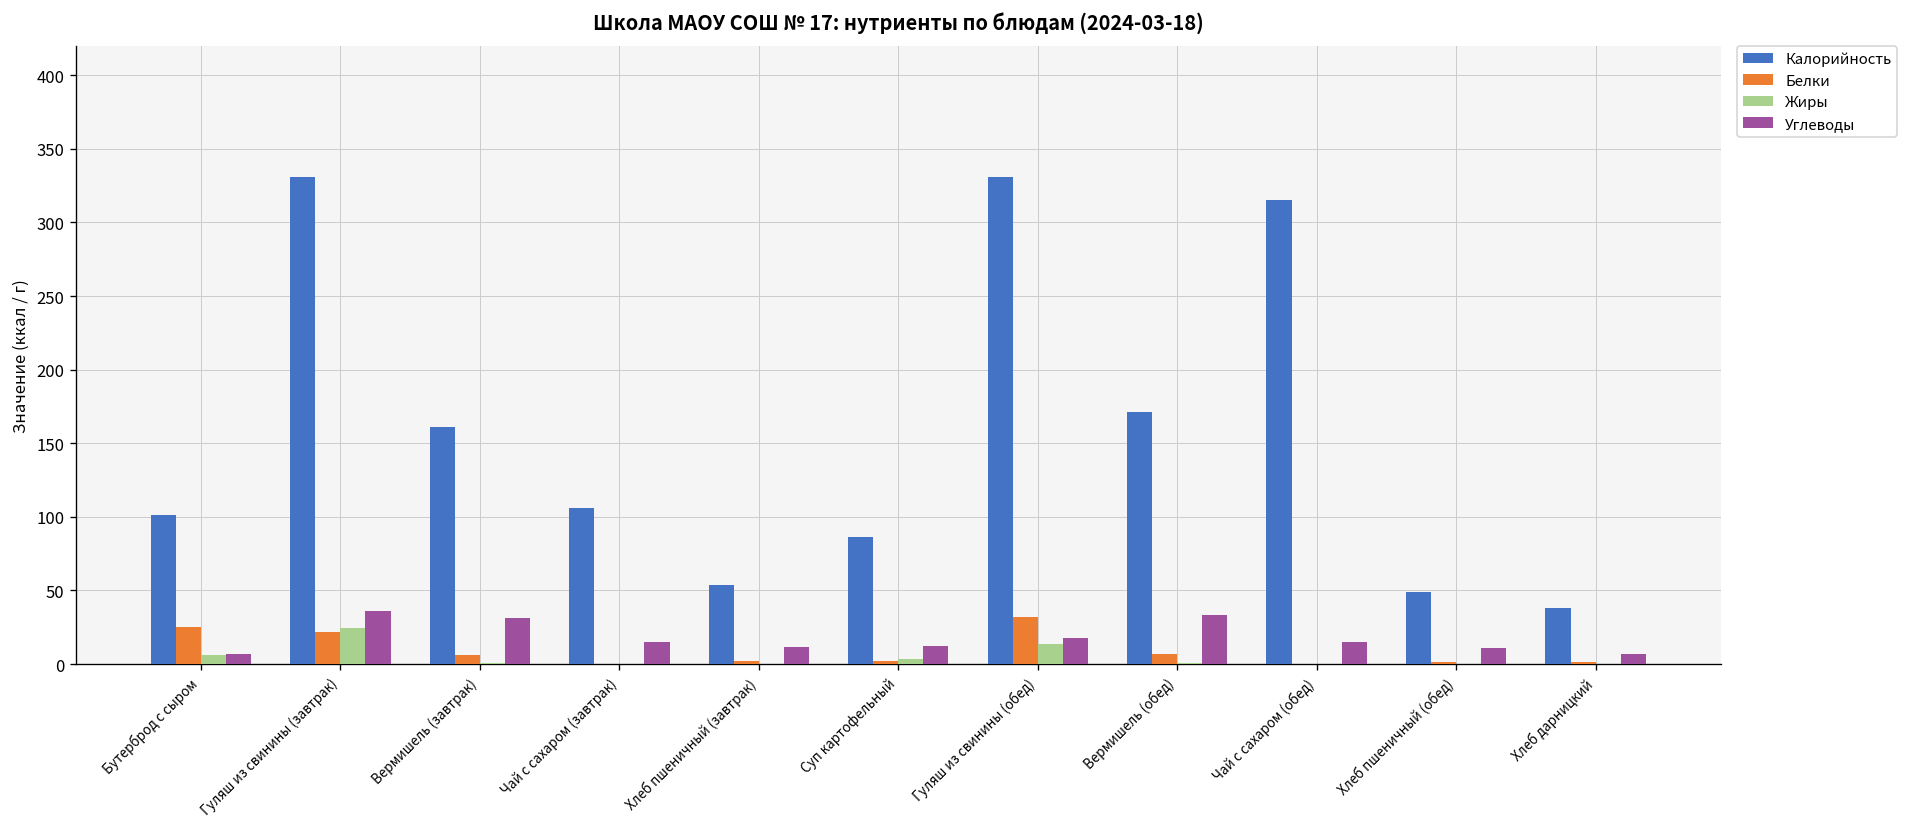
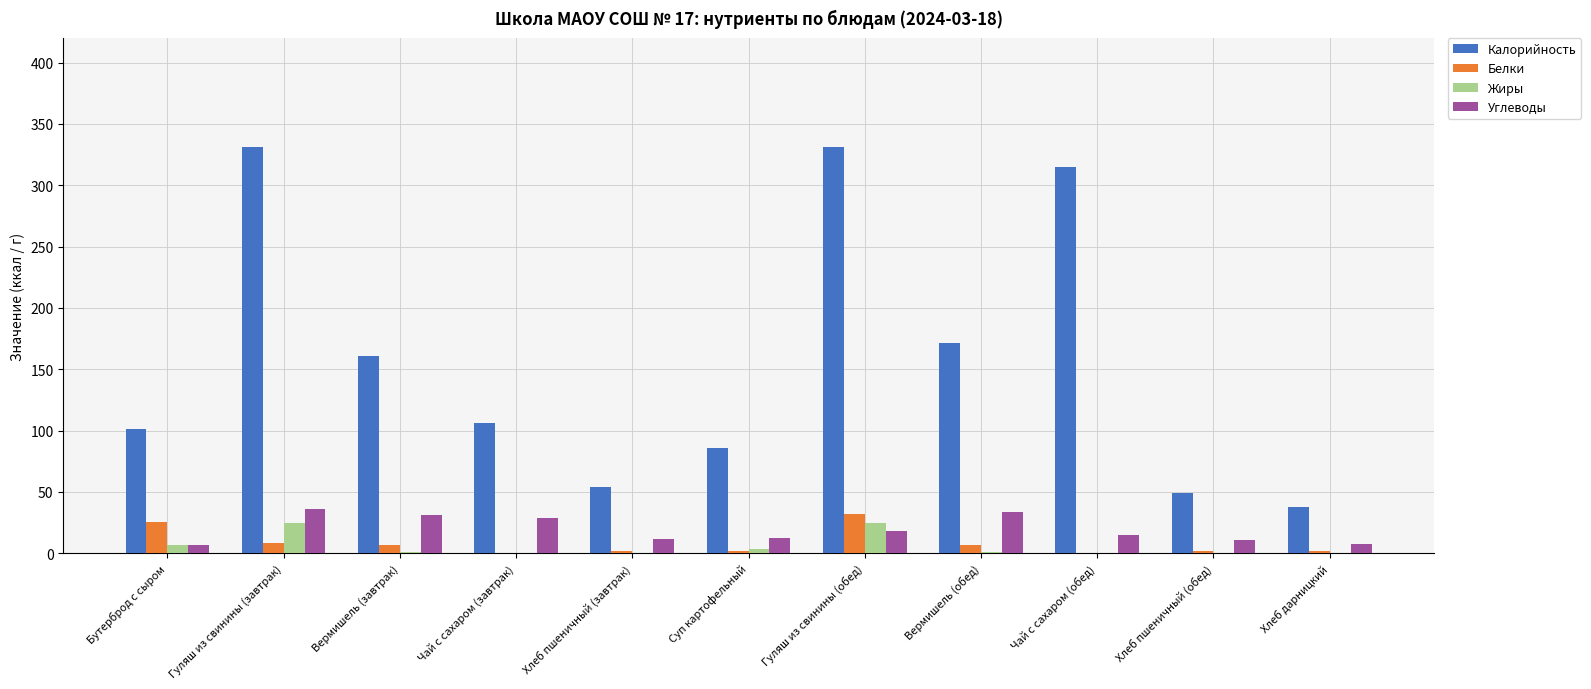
  {
    "Калорийность": {
      "Бутерброд с сыром": 101,
      "Гуляш из свинины (завтрак)": 331,
      "Вермишель (завтрак)": 161,
      "Чай с сахаром (завтрак)": 106,
      "Хлеб пшеничный (завтрак)": 54,
      "Суп картофельный": 86,
      "Гуляш из свинины (обед)": 331,
      "Вермишель (обед)": 172,
      "Чай с сахаром (обед)": 315,
      "Хлеб пшеничный (обед)": 49,
      "Хлеб дарницкий": 38
    },
    "Белки": {
      "Бутерброд с сыром": 25,
-     "Гуляш из свинины (завтрак)": 22,
+     "Гуляш из свинины (завтрак)": 9,
      "Вермишель (завтрак)": 6,
      "Гуляш из свинины (обед)": 32,
      "Вермишель (обед)": 7
    },
    "Жиры": {
      "Бутерброд с сыром": 6,
      "Гуляш из свинины (завтрак)": 24,
      "Чай с сахаром (завтрак)": 0,
      "Суп картофельный": 3,
-     "Гуляш из свинины (обед)": 14,
+     "Гуляш из свинины (обед)": 24,
      "Чай с сахаром (обед)": 0
    },
    "Углеводы": {
      "Бутерброд с сыром": 7,
      "Гуляш из свинины (завтрак)": 36,
      "Вермишель (завтрак)": 31,
-     "Чай с сахаром (завтрак)": 15,
+     "Чай с сахаром (завтрак)": 29,
      "Хлеб пшеничный (завтрак)": 12,
      "Суп картофельный": 12,
      "Гуляш из свинины (обед)": 18,
      "Вермишель (обед)": 34,
      "Чай с сахаром (обед)": 15,
      "Хлеб пшеничный (обед)": 11,
      "Хлеб дарницкий": 7
    }
  }
